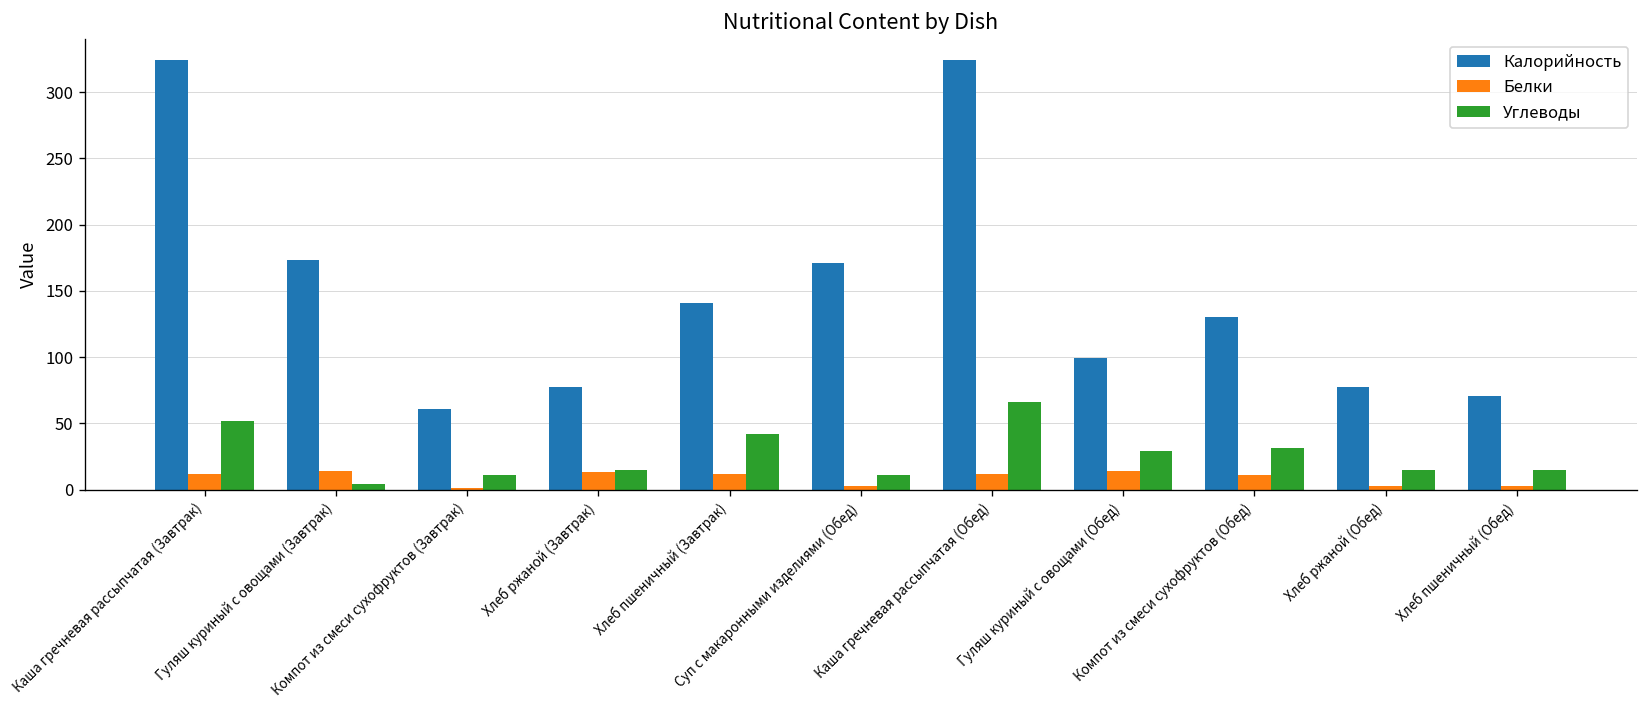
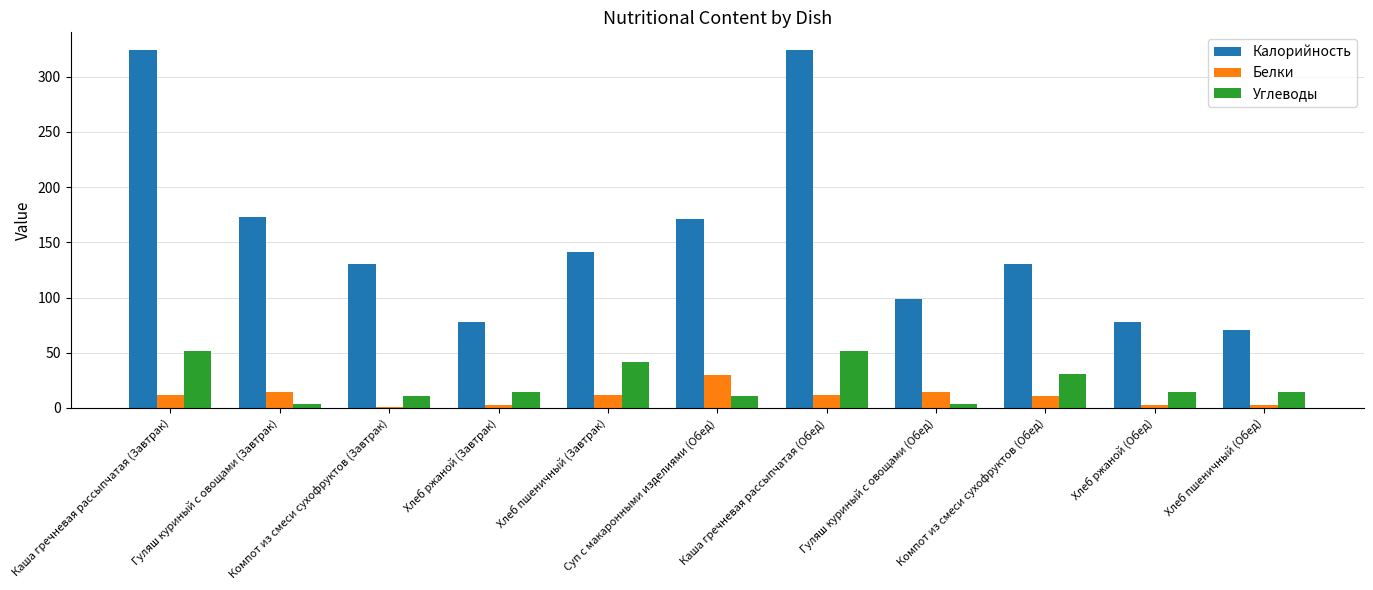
  {
    "Калорийность": {
      "Каша гречневая рассыпчатая (Завтрак)": 324,
      "Гуляш куриный с овощами (Завтрак)": 173,
-     "Компот из смеси сухофруктов (Завтрак)": 61,
+     "Компот из смеси сухофруктов (Завтрак)": 130,
      "Хлеб ржаной (Завтрак)": 78,
      "Хлеб пшеничный (Завтрак)": 141,
      "Суп с макаронными изделиями (Обед)": 171,
      "Каша гречневая рассыпчатая (Обед)": 324,
      "Гуляш куриный с овощами (Обед)": 99,
      "Компот из смеси сухофруктов (Обед)": 130,
      "Хлеб ржаной (Обед)": 78,
      "Хлеб пшеничный (Обед)": 71
    },
    "Белки": {
      "Каша гречневая рассыпчатая (Завтрак)": 12,
      "Гуляш куриный с овощами (Завтрак)": 14,
-     "Хлеб ржаной (Завтрак)": 14,
+     "Хлеб ржаной (Завтрак)": 3,
      "Хлеб пшеничный (Завтрак)": 11,
-     "Суп с макаронными изделиями (Обед)": 3,
+     "Суп с макаронными изделиями (Обед)": 30,
      "Каша гречневая рассыпчатая (Обед)": 12,
      "Гуляш куриный с овощами (Обед)": 14,
      "Компот из смеси сухофруктов (Обед)": 11,
      "Хлеб ржаной (Обед)": 3,
      "Хлеб пшеничный (Обед)": 2
    },
    "Углеводы": {
      "Каша гречневая рассыпчатая (Завтрак)": 52,
      "Гуляш куриный с овощами (Завтрак)": 4,
      "Компот из смеси сухофруктов (Завтрак)": 11,
      "Хлеб ржаной (Завтрак)": 14,
      "Хлеб пшеничный (Завтрак)": 42,
      "Суп с макаронными изделиями (Обед)": 11,
-     "Каша гречневая рассыпчатая (Обед)": 66,
-     "Гуляш куриный с овощами (Обед)": 29,
+     "Каша гречневая рассыпчатая (Обед)": 52,
+     "Гуляш куриный с овощами (Обед)": 4,
      "Компот из смеси сухофруктов (Обед)": 31,
      "Хлеб ржаной (Обед)": 14,
      "Хлеб пшеничный (Обед)": 15
    }
  }
